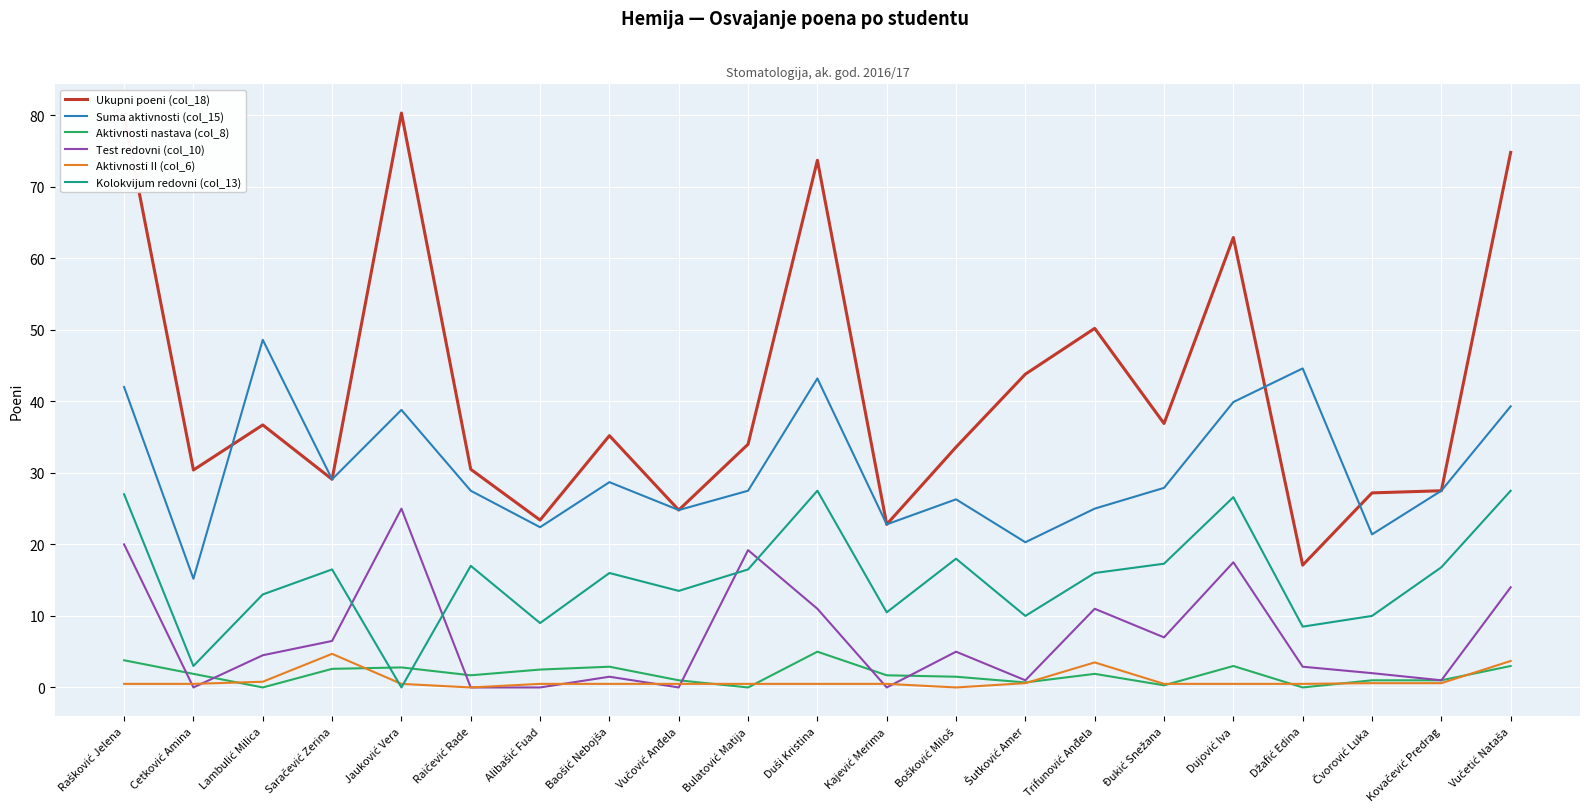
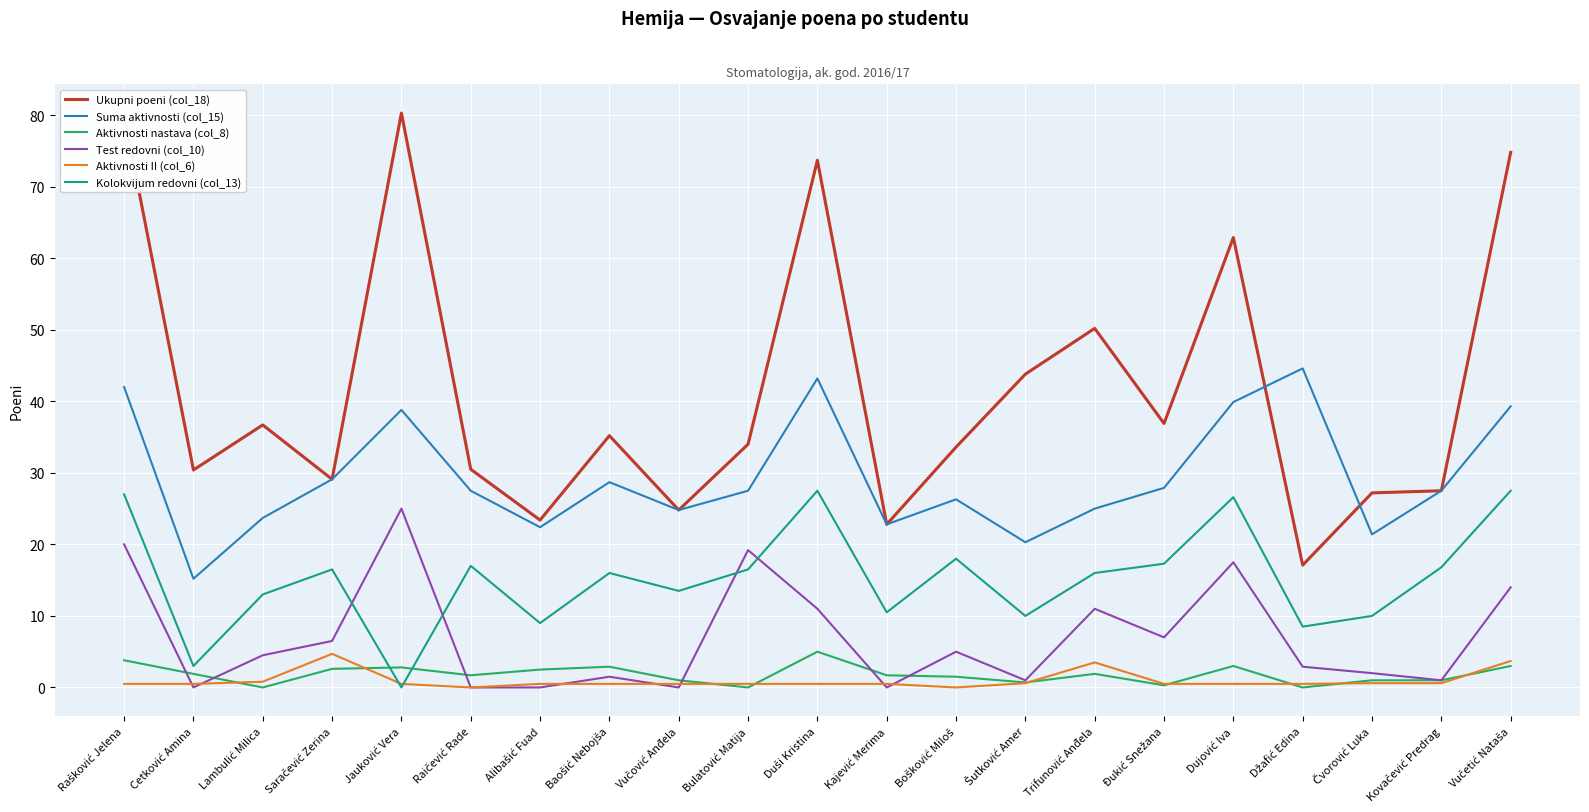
  {
    "Ukupni poeni (col_18)": {
      "Cetković Amina": 30,
      "Lambulić Milica": 37,
      "Jauković Vera": 80,
      "Raičević Rade": 31,
      "Alibašić Fuad": 23,
      "Baošić Nebojša": 35,
      "Bulatović Matija": 34,
      "Duši Kristina": 74,
      "Bošković Miloš": 34,
      "Šutković Amer": 44,
      "Trifunović Anđela": 50,
      "Đukić Snežana": 37,
      "Dujović Iva": 63,
      "Džafić Edina": 17,
      "Čvorović Luka": 27,
      "Vučetić Nataša": 75
    },
    "Suma aktivnosti (col_15)": {
      "Rašković Jelena": 42,
      "Cetković Amina": 15,
-     "Lambulić Milica": 49,
+     "Lambulić Milica": 24,
      "Jauković Vera": 39,
      "Raičević Rade": 28,
      "Alibašić Fuad": 22,
      "Baošić Nebojša": 29,
      "Bulatović Matija": 28,
      "Duši Kristina": 43,
      "Bošković Miloš": 26,
      "Šutković Amer": 20,
      "Trifunović Anđela": 25,
      "Đukić Snežana": 28,
      "Dujović Iva": 40,
      "Džafić Edina": 45,
      "Čvorović Luka": 21,
      "Vučetić Nataša": 39
    },
    "Test redovni (col_10)": {
      "Rašković Jelena": 20,
      "Cetković Amina": 0,
      "Lambulić Milica": 5,
      "Saračević Zerina": 7,
      "Jauković Vera": 25,
      "Alibašić Fuad": 0,
      "Baošić Nebojša": 2,
      "Vučović Anđela": 0,
      "Bulatović Matija": 19,
      "Duši Kristina": 11,
      "Kajević Merima": 0,
      "Bošković Miloš": 5,
      "Trifunović Anđela": 11,
      "Đukić Snežana": 7,
      "Dujović Iva": 18,
      "Džafić Edina": 3,
      "Čvorović Luka": 2,
      "Vučetić Nataša": 14
    },
    "Aktivnosti II (col_6)": {
      "Rašković Jelena": 1,
      "Cetković Amina": 1,
      "Lambulić Milica": 1,
      "Saračević Zerina": 5,
      "Jauković Vera": 1,
      "Alibašić Fuad": 1,
      "Baošić Nebojša": 1,
      "Vučović Anđela": 1,
      "Bulatović Matija": 1,
      "Duši Kristina": 1,
      "Kajević Merima": 1,
      "Bošković Miloš": 0,
      "Trifunović Anđela": 4,
      "Dujović Iva": 1,
      "Džafić Edina": 1,
      "Čvorović Luka": 1,
      "Kovačević Predrag": 1,
      "Vučetić Nataša": 4
    }
  }
